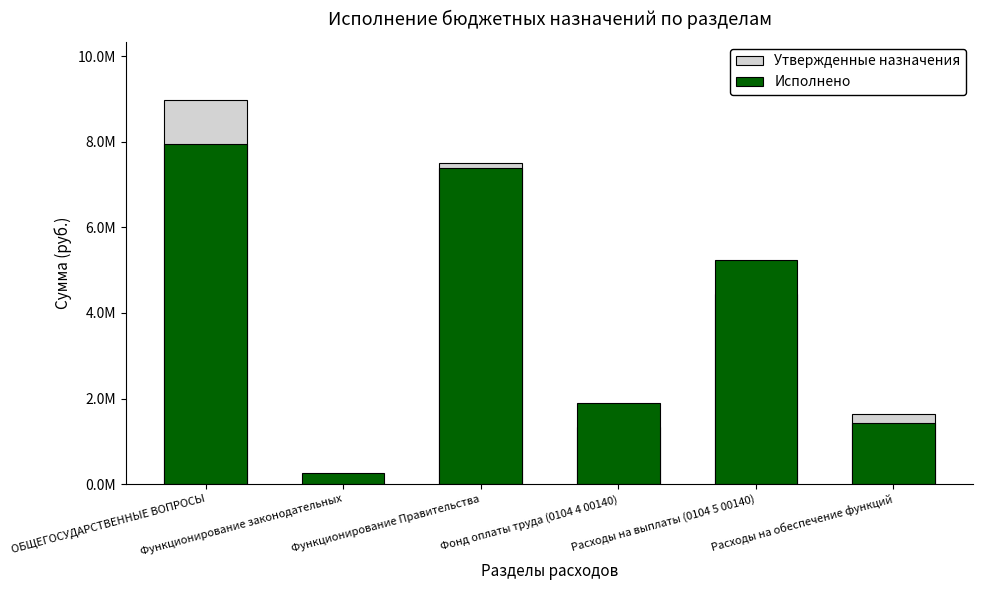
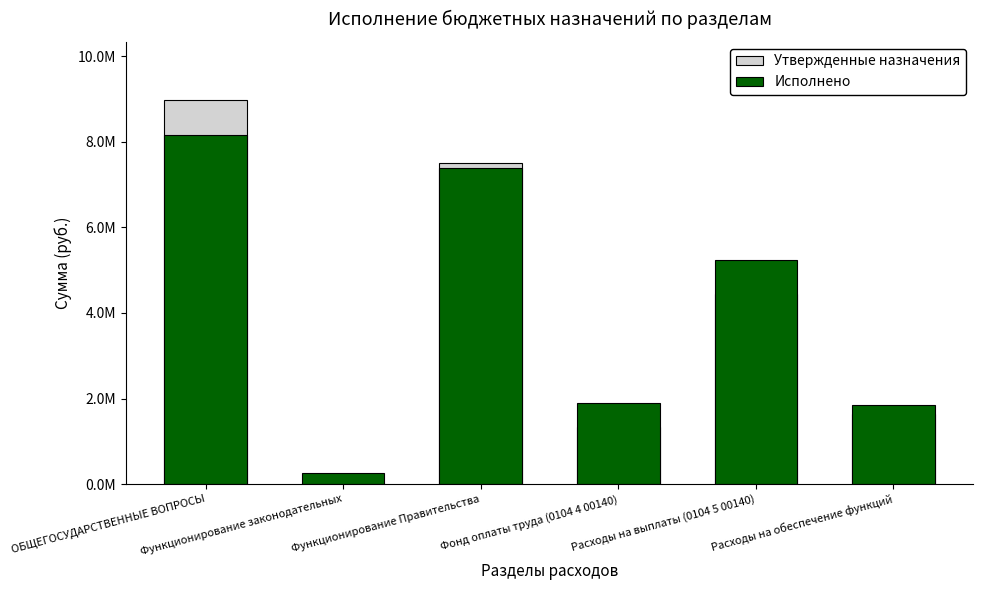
  {
    "Утвержденные назначения": {
      "ОБЩЕГОСУДАРСТВЕННЫЕ ВОПРОСЫ": "9.0М",
      "Функционирование Правительства": "7.5М"
    },
    "Исполнено": {
-     "ОБЩЕГОСУДАРСТВЕННЫЕ ВОПРОСЫ": "7.9М",
+     "ОБЩЕГОСУДАРСТВЕННЫЕ ВОПРОСЫ": "8.2М",
      "Функционирование законодательных": "0.3М",
      "Фонд оплаты труда (0104 4 00140)": "1.9М",
      "Расходы на выплаты (0104 5 00140)": "5.2М",
-     "Расходы на обеспечение функций": "1.4М"
+     "Расходы на обеспечение функций": "1.8М"
    }
  }
